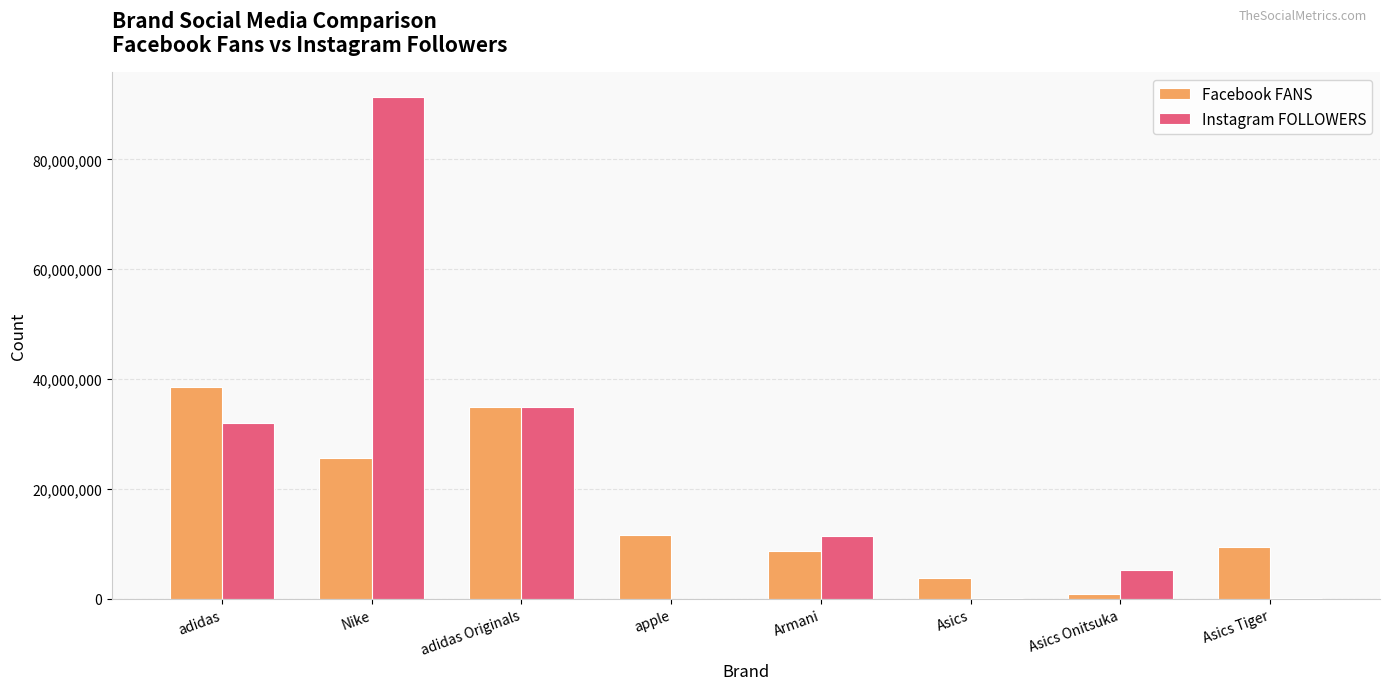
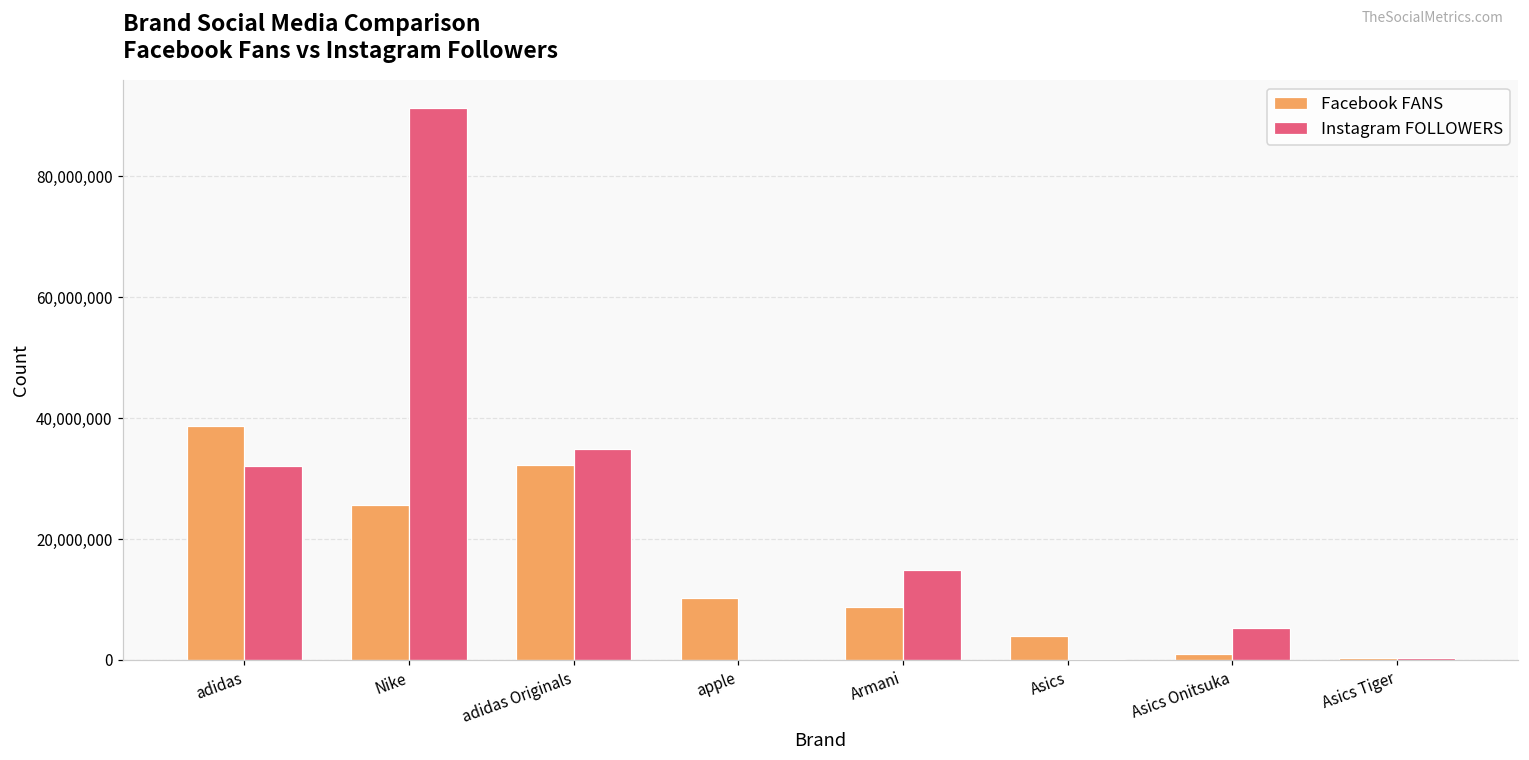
  {
    "Facebook FANS": {
      "adidas": "39,000,000",
      "Nike": "26,000,000",
-     "adidas Originals": "35,000,000",
-     "apple": "12,000,000",
+     "adidas Originals": "32,000,000",
+     "apple": "10,000,000",
      "Armani": "9,000,000",
      "Asics": "4,000,000",
      "Asics Onitsuka": "1,000,000",
-     "Asics Tiger": "9,000,000"
+     "Asics Tiger": "0"
    },
    "Instagram FOLLOWERS": {
      "adidas": "32,000,000",
      "Nike": "91,000,000",
      "adidas Originals": "35,000,000",
      "apple": "0",
-     "Armani": "11,000,000",
+     "Armani": "15,000,000",
      "Asics Onitsuka": "5,000,000"
    }
  }
